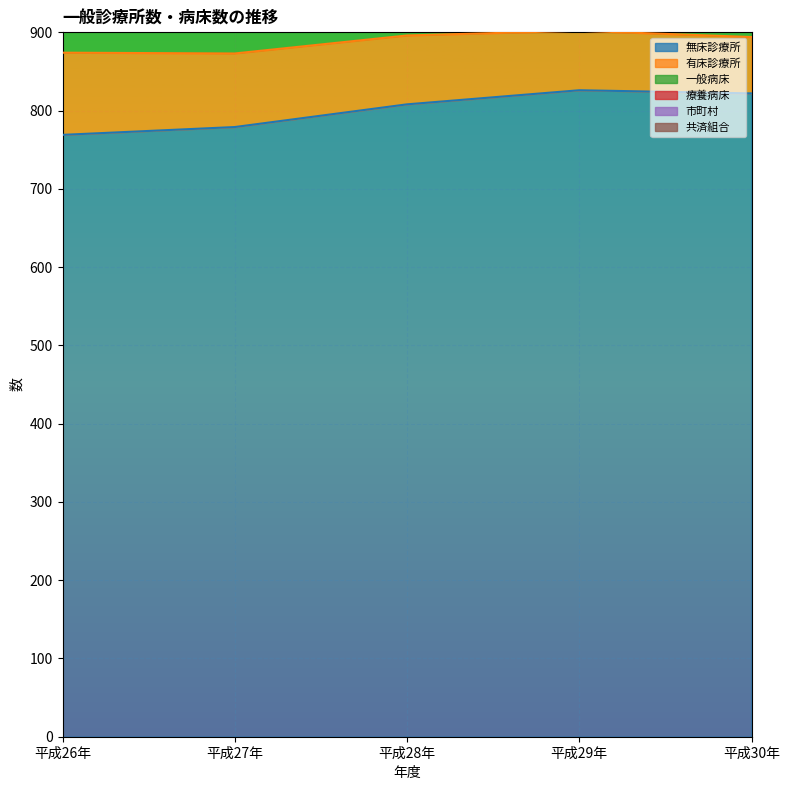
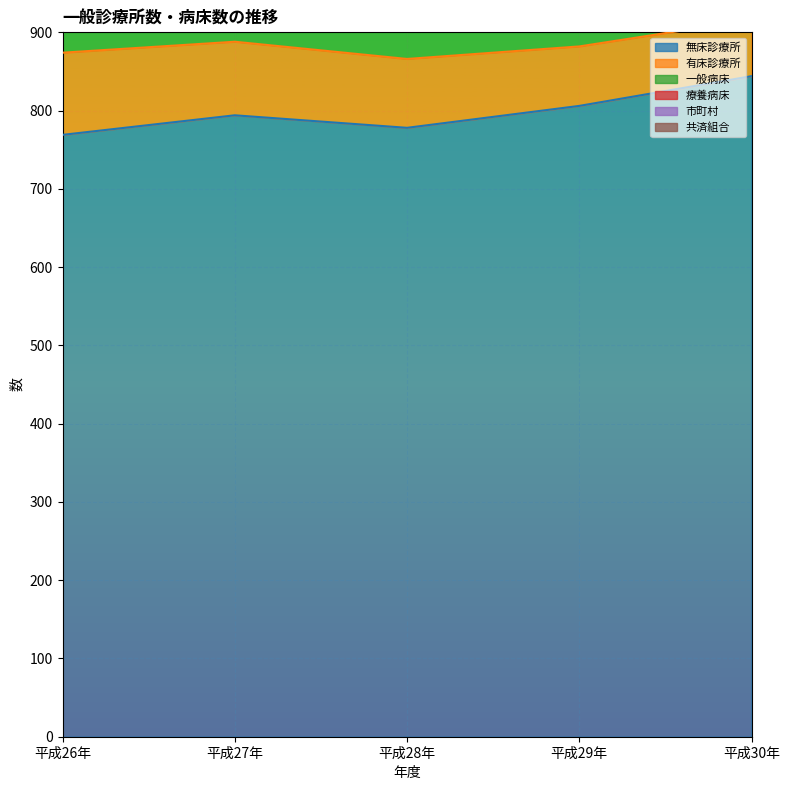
  {
    "無床診療所": {
      "平成26年": 770,
-     "平成27年": 780,
-     "平成28年": 810,
-     "平成29年": 830,
-     "平成30年": 820
+     "平成27年": 790,
+     "平成28年": 780,
+     "平成29年": 810,
+     "平成30年": 840
    },
    "有床診療所": {
      "平成26年": 110,
      "平成27年": 90,
      "平成28年": 90,
      "平成29年": 80
    }
  }
